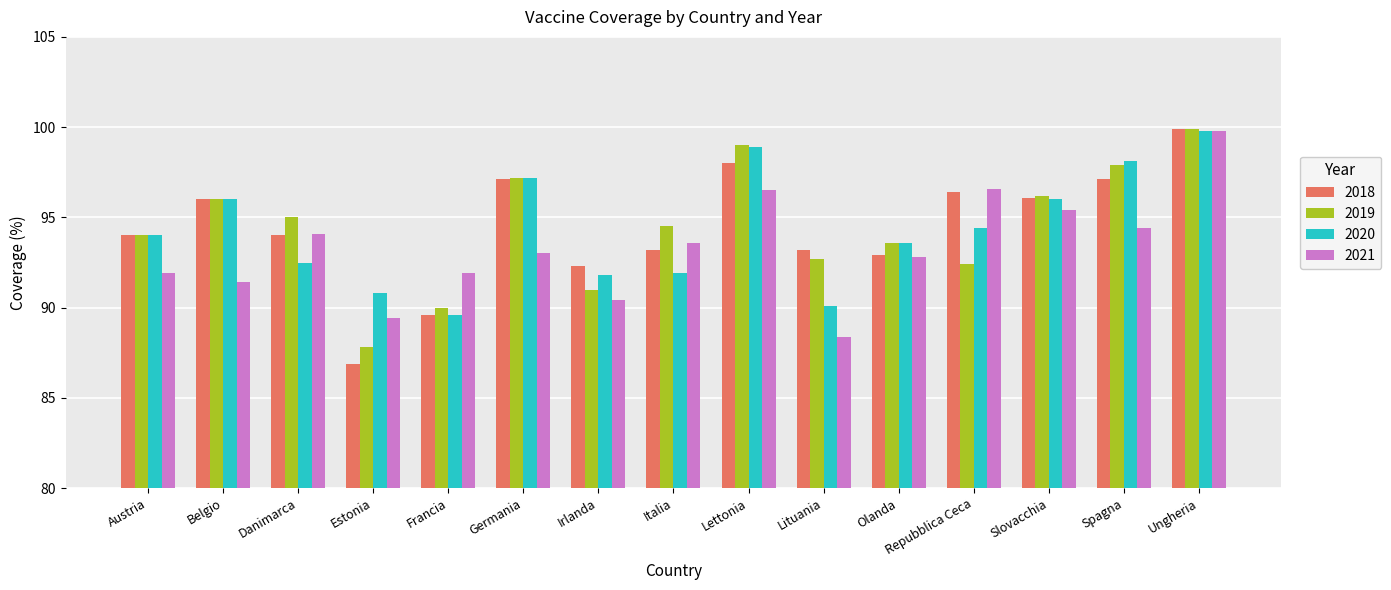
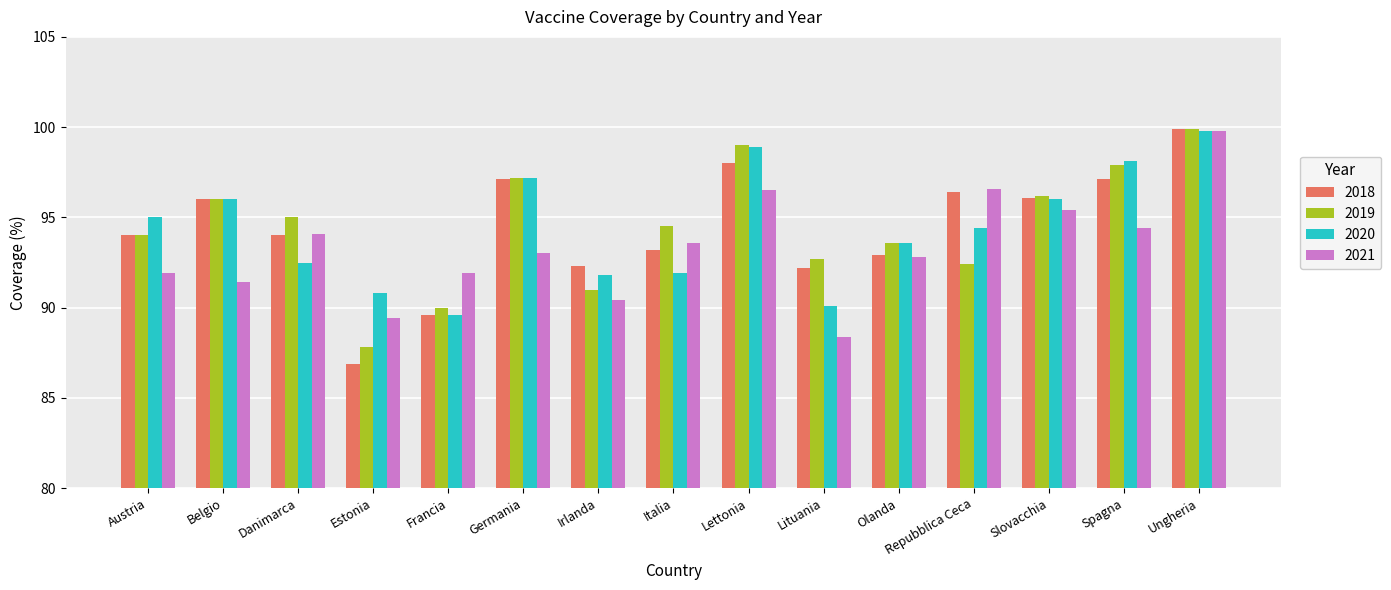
  {
    "2018": {
      "Austria": 94.0,
      "Belgio": 96.0,
      "Danimarca": 94.0,
      "Estonia": 86.9,
      "Francia": 89.6,
      "Germania": 97.1,
      "Irlanda": 92.3,
      "Italia": 93.2,
      "Lettonia": 98.0,
-     "Lituania": 93.2,
+     "Lituania": 92.2,
      "Olanda": 92.9,
      "Repubblica Ceca": 96.4,
      "Slovacchia": 96.1,
      "Spagna": 97.1,
      "Ungheria": 99.9
    },
    "2019": {
      "Austria": 94.0,
      "Belgio": 96.0,
      "Danimarca": 95.0,
      "Estonia": 87.8,
      "Francia": 90.0,
      "Germania": 97.2,
      "Irlanda": 91.0,
      "Italia": 94.5,
      "Lettonia": 99.0,
      "Lituania": 92.7,
      "Olanda": 93.6,
      "Repubblica Ceca": 92.4,
      "Slovacchia": 96.2,
      "Spagna": 97.9,
      "Ungheria": 99.9
    },
    "2020": {
-     "Austria": 94,
+     "Austria": 95,
      "Belgio": 96,
      "Danimarca": 92.5,
      "Estonia": 90.8,
      "Francia": 89.6,
      "Germania": 97.2,
      "Irlanda": 91.8,
      "Italia": 92,
      "Lettonia": 99,
      "Lituania": 90,
      "Olanda": 93.6,
      "Repubblica Ceca": 94.4,
      "Slovacchia": 96,
      "Spagna": 98,
      "Ungheria": 99.8
    },
    "2021": {
      "Austria": 91.9,
      "Belgio": 91.4,
      "Danimarca": 94.1,
      "Estonia": 89.4,
      "Francia": 91.9,
      "Germania": 93.0,
      "Irlanda": 90.4,
      "Italia": 93.6,
      "Lettonia": 96.5,
      "Lituania": 88.4,
      "Olanda": 92.8,
      "Repubblica Ceca": 96.6,
      "Slovacchia": 95.4,
      "Spagna": 94.4,
      "Ungheria": 99.8
    }
  }
